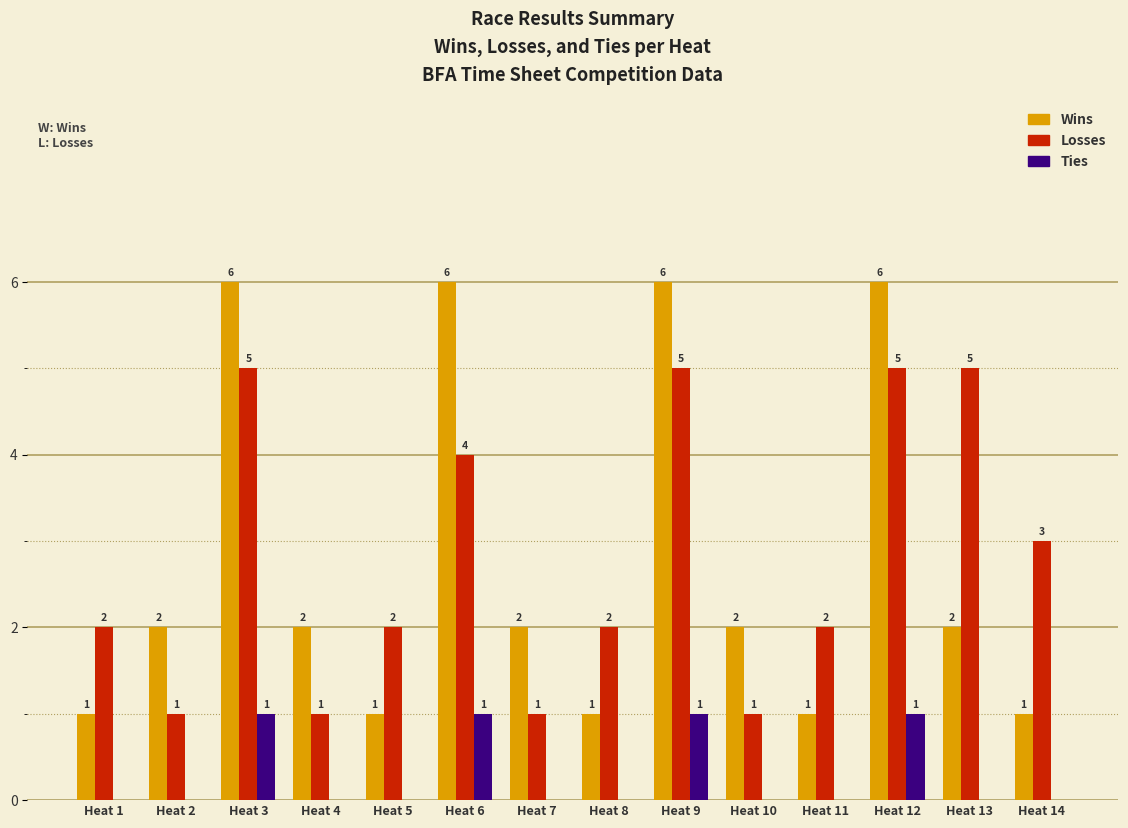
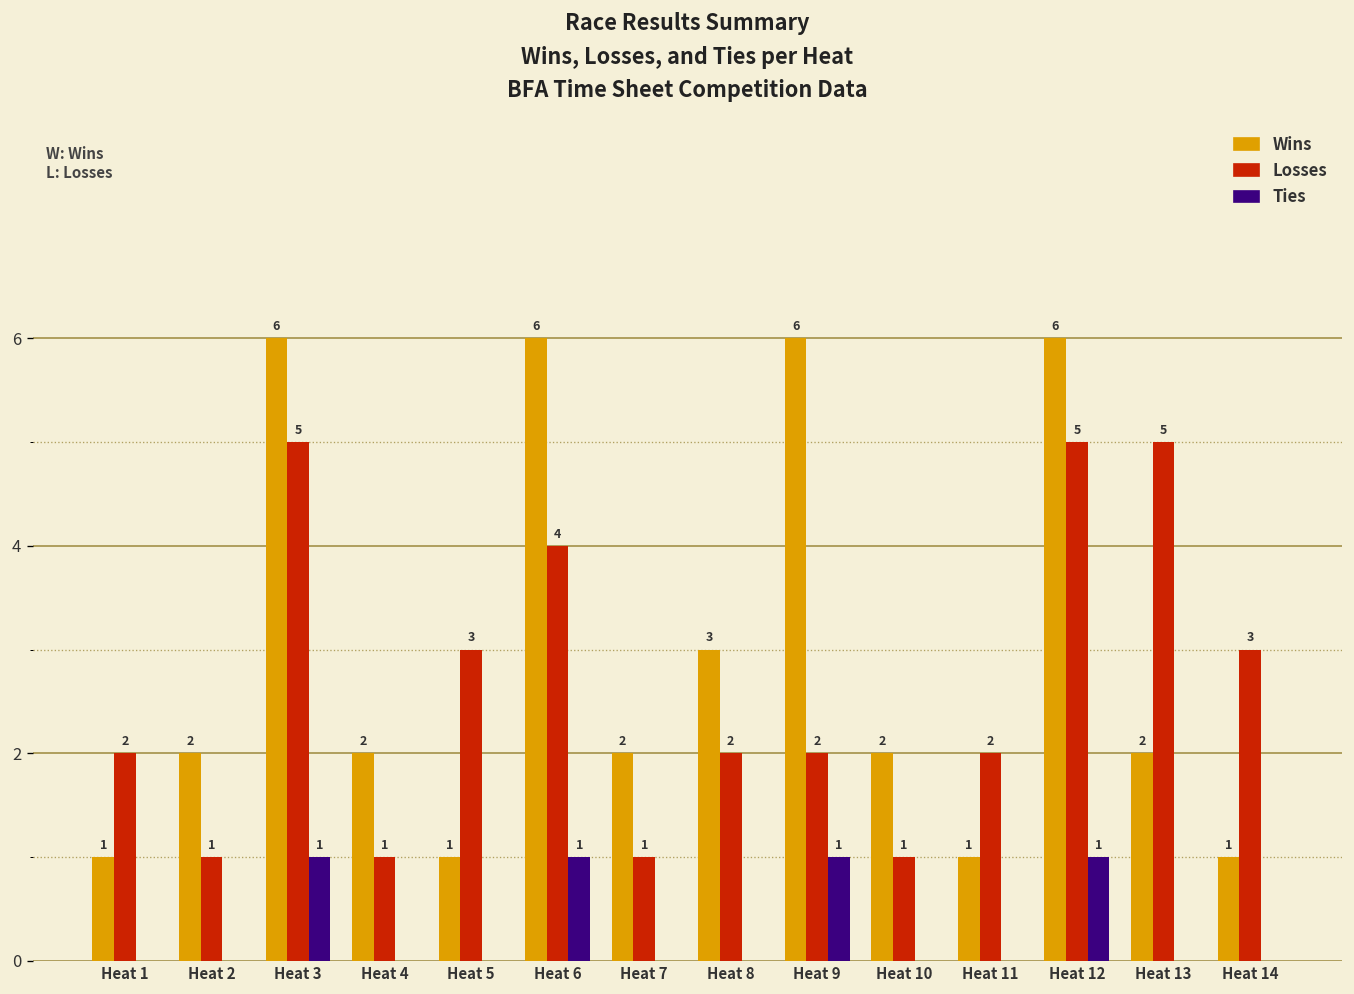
  {
    "Wins": {
      "Heat 1": 1,
      "Heat 2": 2,
      "Heat 3": 6,
      "Heat 4": 2,
      "Heat 5": 1,
      "Heat 6": 6,
      "Heat 7": 2,
-     "Heat 8": 1,
+     "Heat 8": 3,
      "Heat 9": 6,
      "Heat 10": 2,
      "Heat 11": 1,
      "Heat 12": 6,
      "Heat 13": 2,
      "Heat 14": 1
    },
    "Losses": {
      "Heat 1": 2,
      "Heat 2": 1,
      "Heat 3": 5,
      "Heat 4": 1,
-     "Heat 5": 2,
+     "Heat 5": 3,
      "Heat 6": 4,
      "Heat 7": 1,
      "Heat 8": 2,
-     "Heat 9": 5,
+     "Heat 9": 2,
      "Heat 10": 1,
      "Heat 11": 2,
      "Heat 12": 5,
      "Heat 13": 5,
      "Heat 14": 3
    },
    "Ties": {
      "Heat 3": 1,
      "Heat 6": 1,
      "Heat 9": 1,
      "Heat 12": 1
    }
  }
